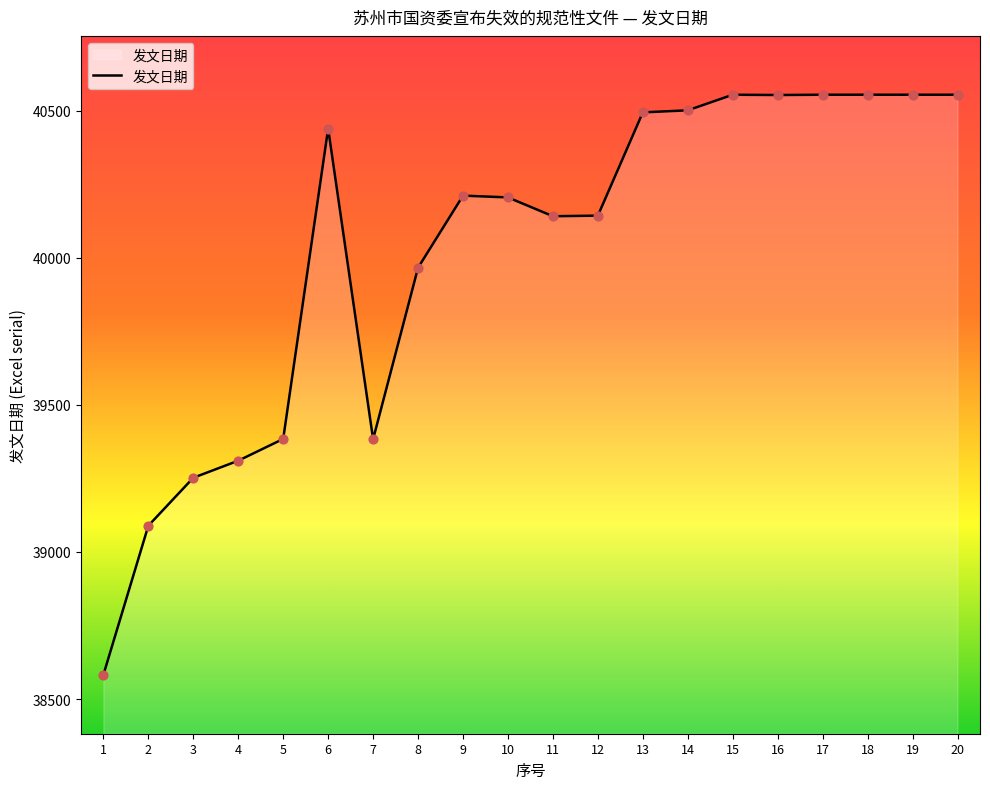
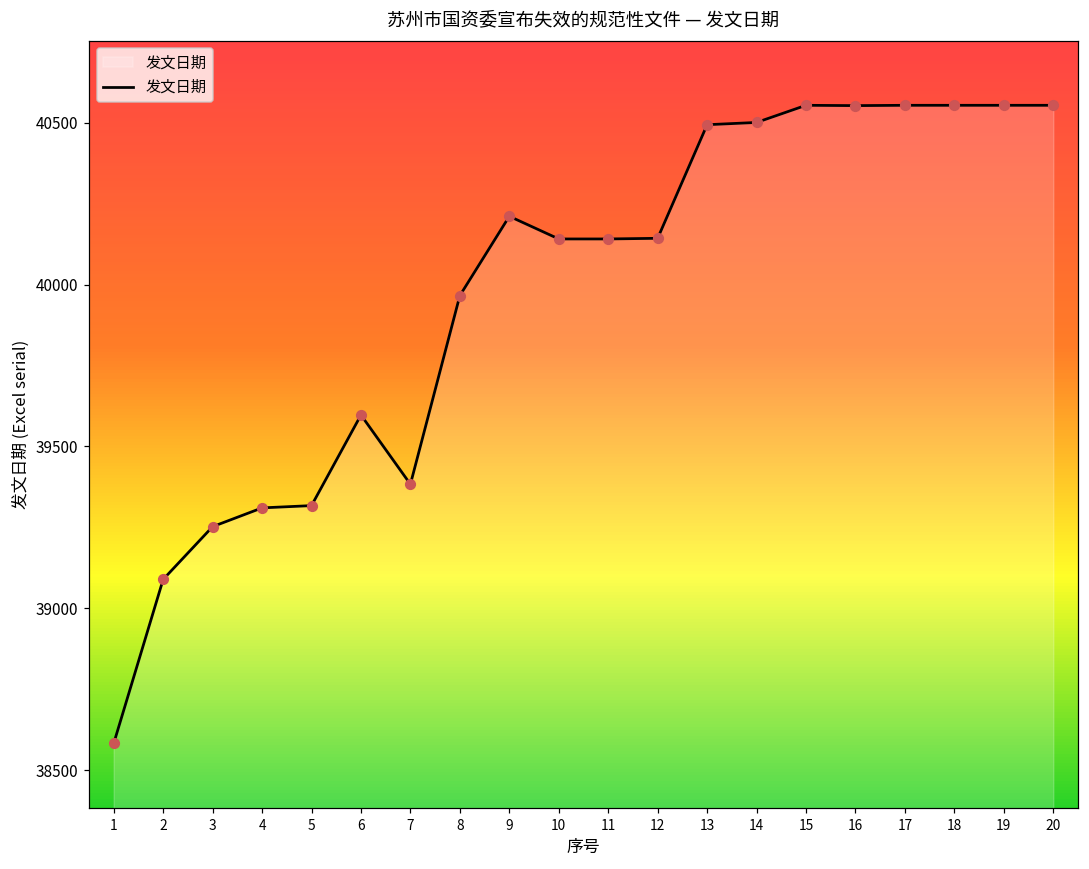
  {
    "1": 38580,
    "2": 39090,
    "3": 39250,
    "4": 39310,
-   "5": 39380,
-   "6": 40440,
+   "5": 39320,
+   "6": 39600,
    "7": 39380,
    "8": 39970,
    "9": 40210,
-   "10": 40210,
+   "10": 40140,
    "11": 40140,
    "12": 40140,
    "13": 40490,
    "14": 40500,
    "15": 40550,
    "16": 40550,
    "17": 40550,
    "18": 40550,
    "19": 40550,
    "20": 40550
  }
